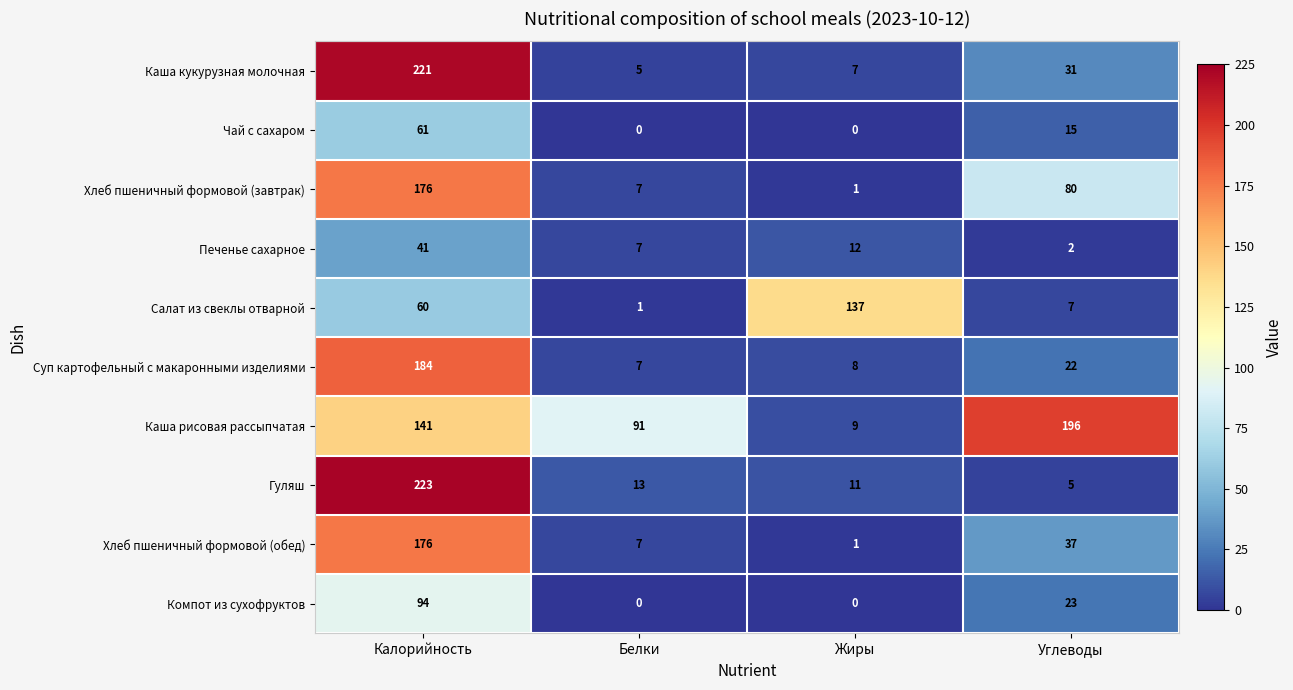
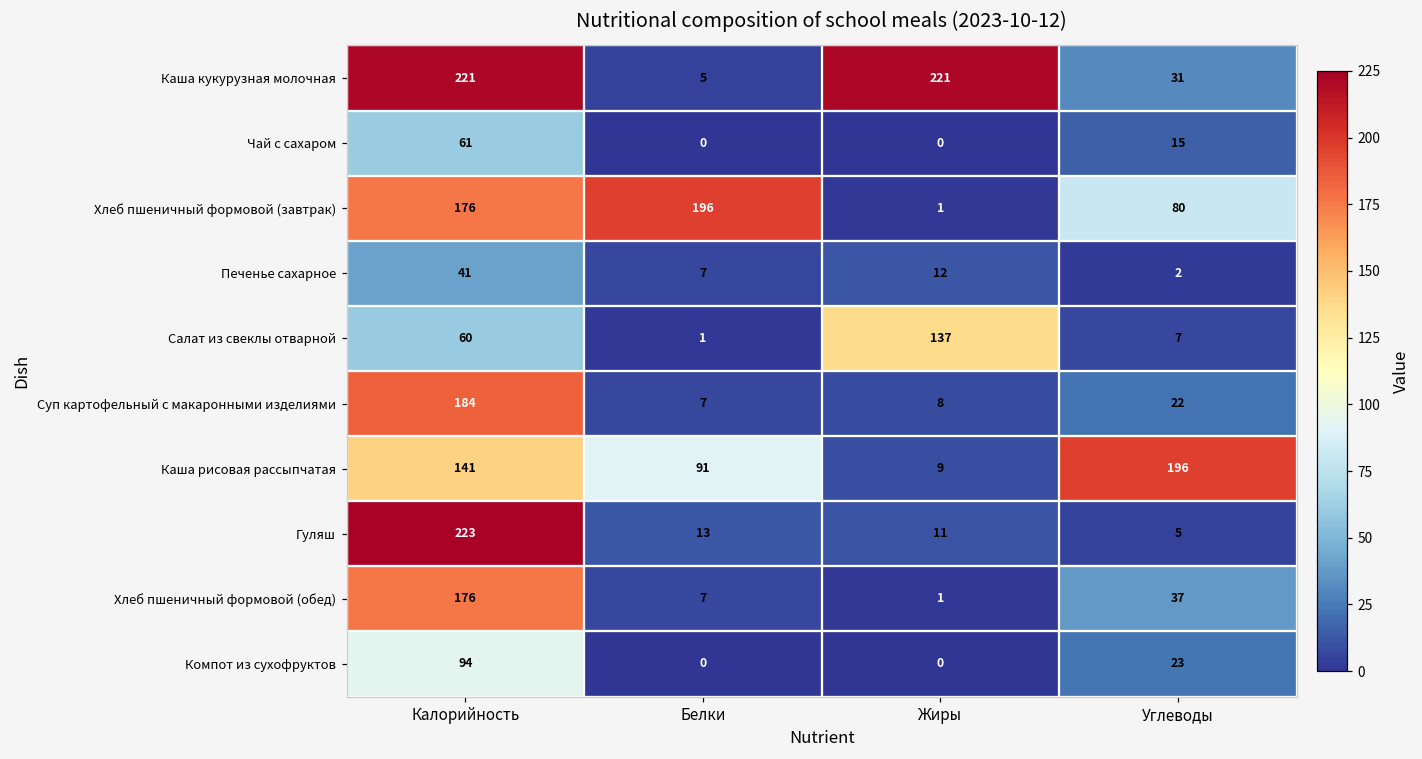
  {
    "Каша кукурузная молочная": {
      "Калорийность": 221,
      "Белки": 5,
-     "Жиры": 7,
+     "Жиры": 221,
      "Углеводы": 31
    },
    "Чай с сахаром": {
      "Калорийность": 61,
      "Белки": 0,
      "Жиры": 0,
      "Углеводы": 15
    },
    "Хлеб пшеничный формовой (завтрак)": {
      "Калорийность": 176,
-     "Белки": 7,
+     "Белки": 196,
      "Жиры": 1,
      "Углеводы": 80
    },
    "Печенье сахарное": {
      "Калорийность": 41,
      "Белки": 7,
      "Жиры": 12,
      "Углеводы": 2
    },
    "Салат из свеклы отварной": {
      "Калорийность": 60,
      "Белки": 1,
      "Жиры": 137,
      "Углеводы": 7
    },
    "Суп картофельный с макаронными изделиями": {
      "Калорийность": 184,
      "Белки": 7,
      "Жиры": 8,
      "Углеводы": 22
    },
    "Каша рисовая рассыпчатая": {
      "Калорийность": 141,
      "Белки": 91,
      "Жиры": 9,
      "Углеводы": 196
    },
    "Гуляш": {
      "Калорийность": 223,
      "Белки": 13,
      "Жиры": 11,
      "Углеводы": 5
    },
    "Хлеб пшеничный формовой (обед)": {
      "Калорийность": 176,
      "Белки": 7,
      "Жиры": 1,
      "Углеводы": 37
    },
    "Компот из сухофруктов": {
      "Калорийность": 94,
      "Белки": 0,
      "Жиры": 0,
      "Углеводы": 23
    }
  }
